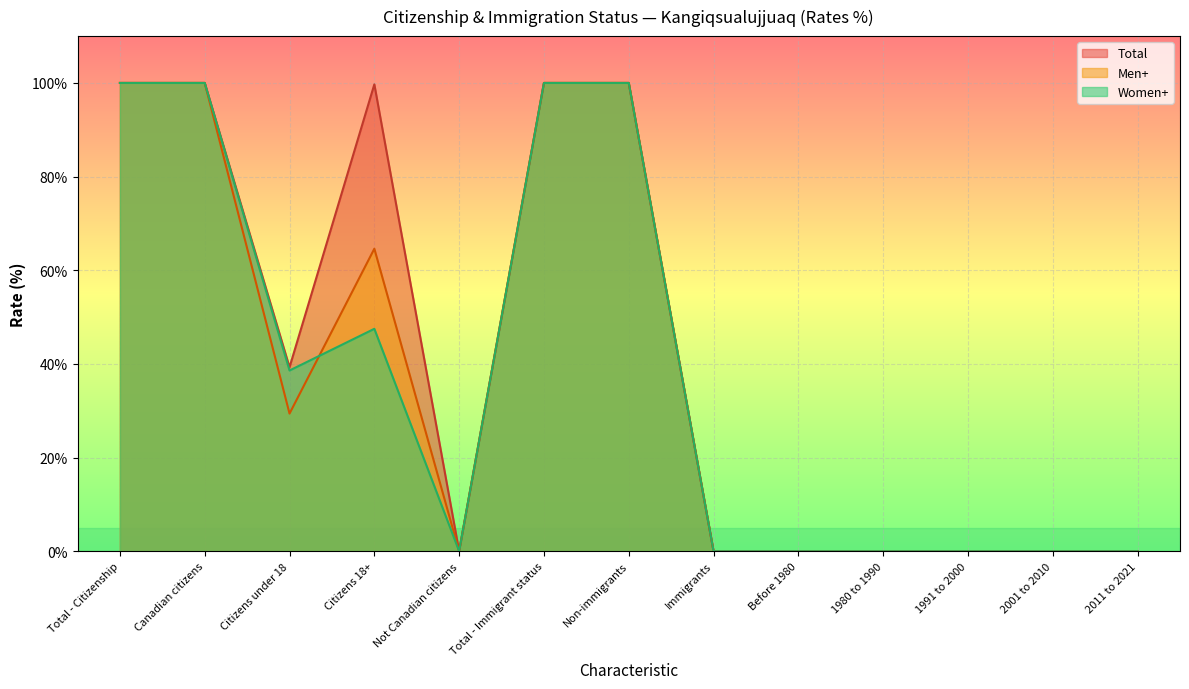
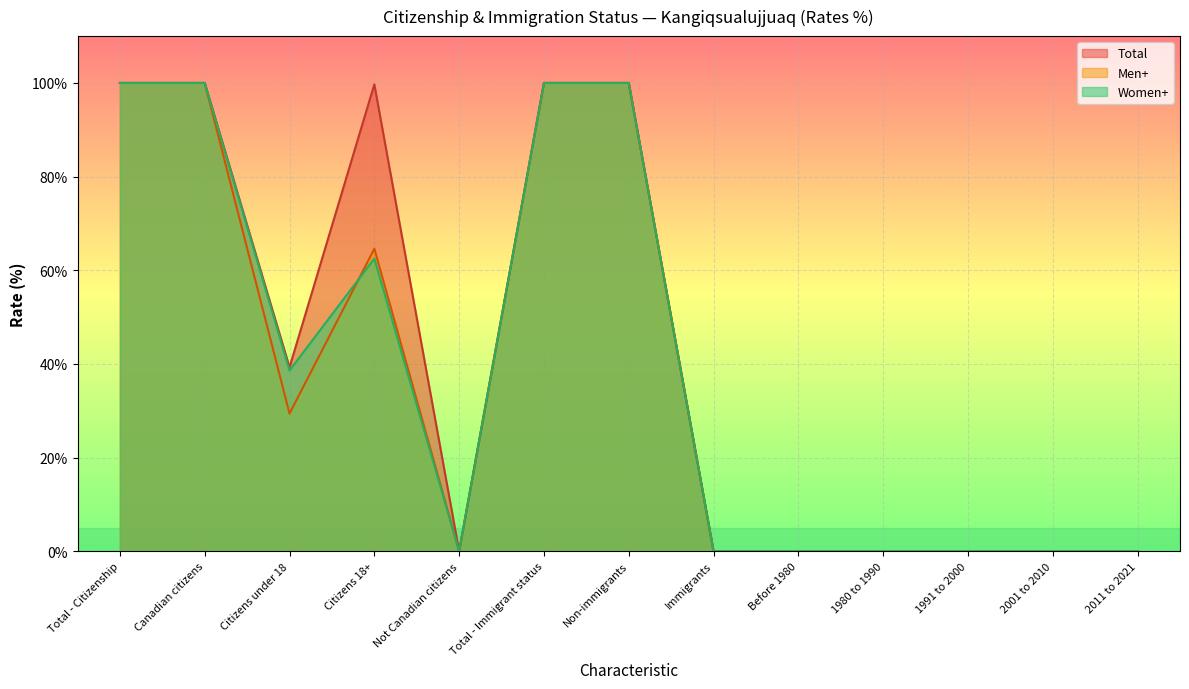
  {
    "Total": {
      "Citizens under 18": "39%",
      "Citizens 18+": "100%"
    },
    "Men+": {
      "Citizens under 18": "29%",
      "Citizens 18+": "65%"
    },
    "Women+": {
      "Citizens under 18": "39%",
-     "Citizens 18+": "48%"
+     "Citizens 18+": "63%"
    }
  }
